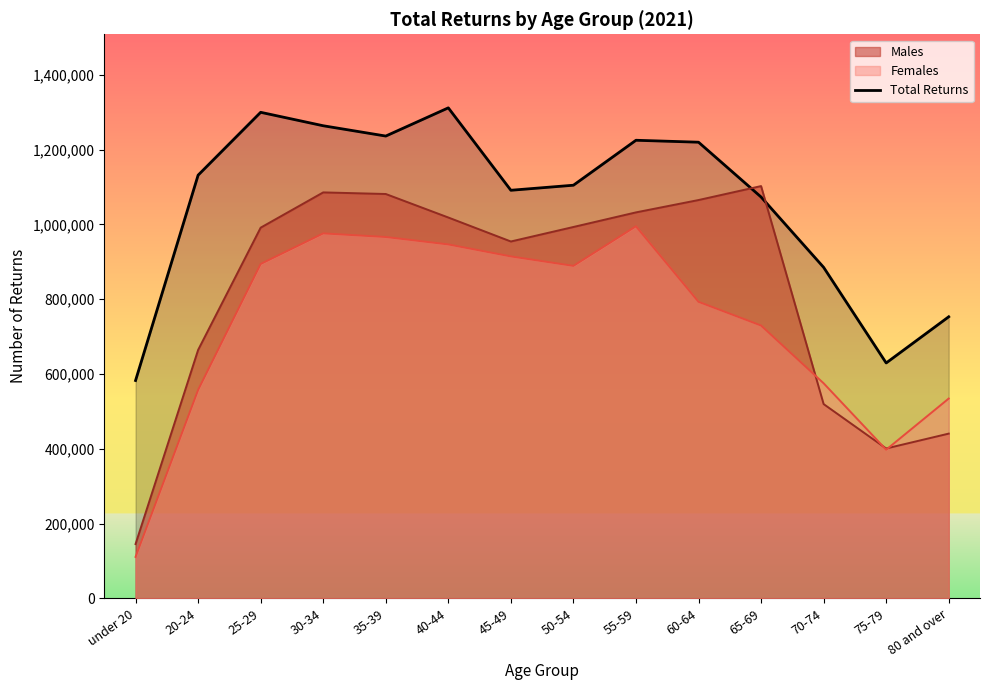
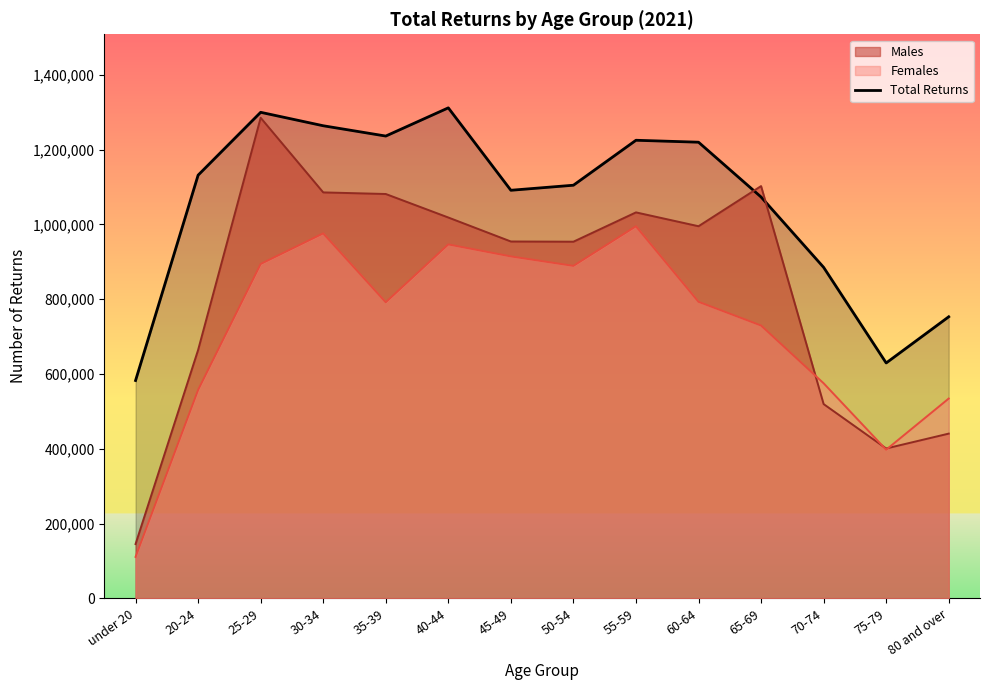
  {
    "Total Returns": {
      "under 20": "580,000",
      "20-24": "1,130,000",
      "25-29": "1,300,000",
      "30-34": "1,260,000",
      "35-39": "1,240,000",
      "40-44": "1,310,000",
      "45-49": "1,090,000",
      "50-54": "1,100,000",
      "55-59": "1,220,000",
      "60-64": "1,220,000",
      "65-69": "1,070,000",
      "70-74": "890,000",
      "75-79": "630,000",
      "80 and over": "750,000"
    },
    "Males": {
      "under 20": "150,000",
      "20-24": "660,000",
-     "25-29": "990,000",
+     "25-29": "1,290,000",
      "30-34": "1,090,000",
      "35-39": "1,080,000",
      "40-44": "1,020,000",
      "45-49": "950,000",
-     "50-54": "990,000",
+     "50-54": "950,000",
      "55-59": "1,030,000",
-     "60-64": "1,070,000",
+     "60-64": "1,000,000",
      "65-69": "1,100,000",
      "70-74": "520,000",
      "80 and over": "440,000"
    },
    "Females": {
      "under 20": "110,000",
      "20-24": "560,000",
      "25-29": "890,000",
      "30-34": "980,000",
-     "35-39": "970,000",
+     "35-39": "790,000",
      "40-44": "950,000",
      "45-49": "910,000",
      "50-54": "890,000",
      "55-59": "990,000",
      "60-64": "790,000",
      "65-69": "730,000",
      "70-74": "580,000",
      "80 and over": "530,000"
    }
  }
